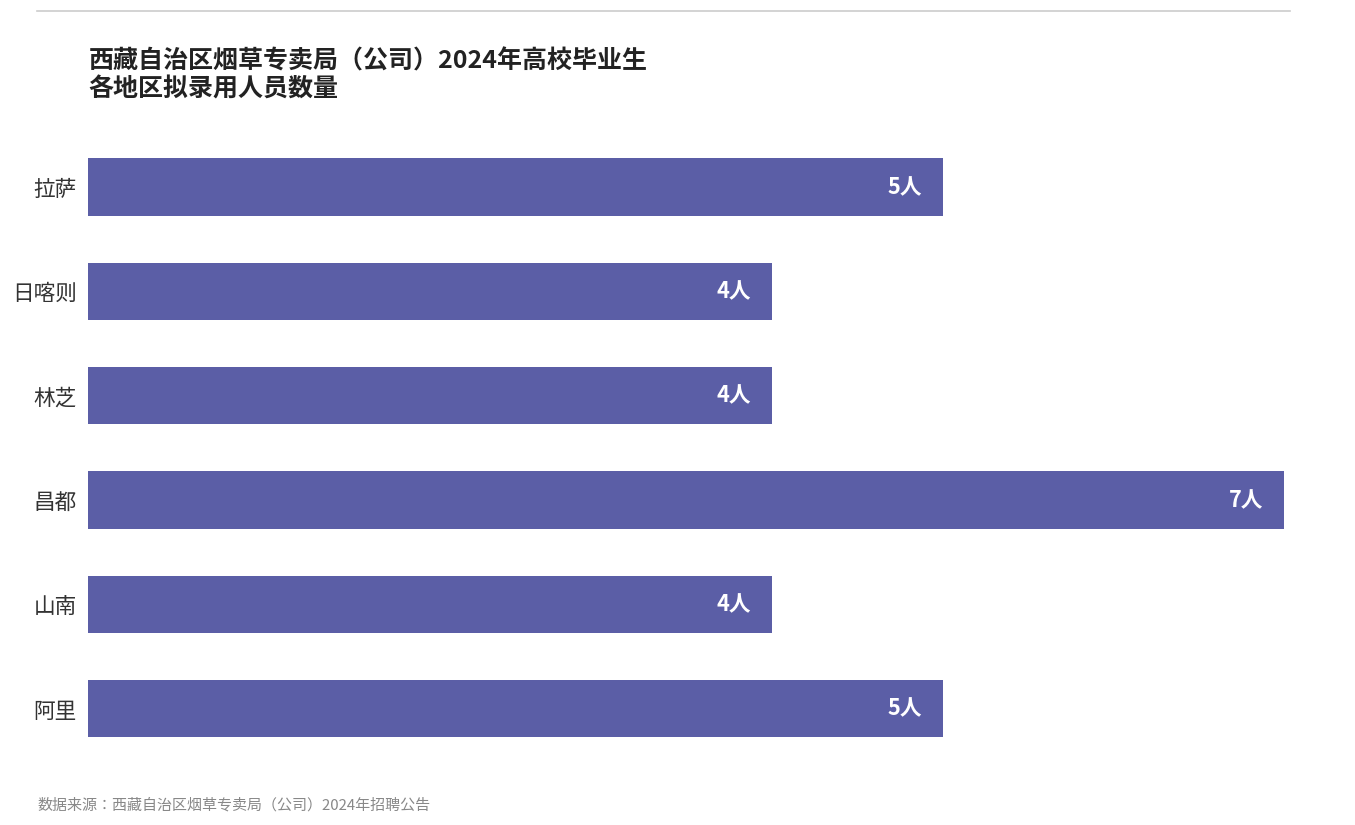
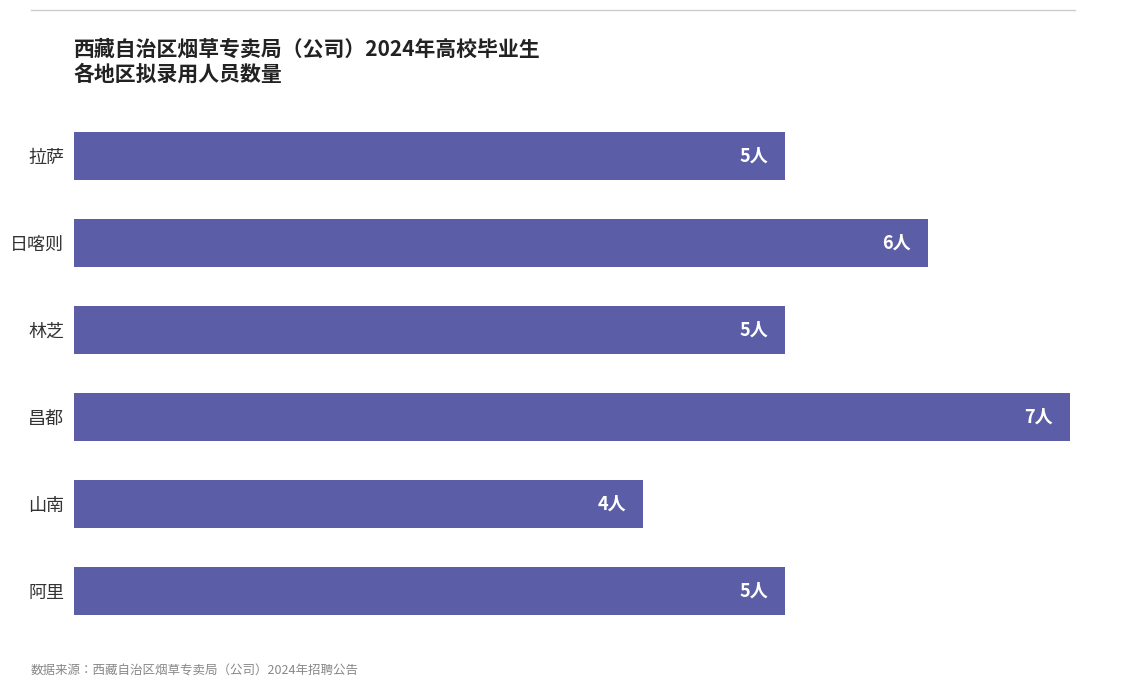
  {
    "拉萨": "5人",
-   "日喀则": "4人",
-   "林芝": "4人",
+   "日喀则": "6人",
+   "林芝": "5人",
    "昌都": "7人",
    "山南": "4人",
    "阿里": "5人"
  }
